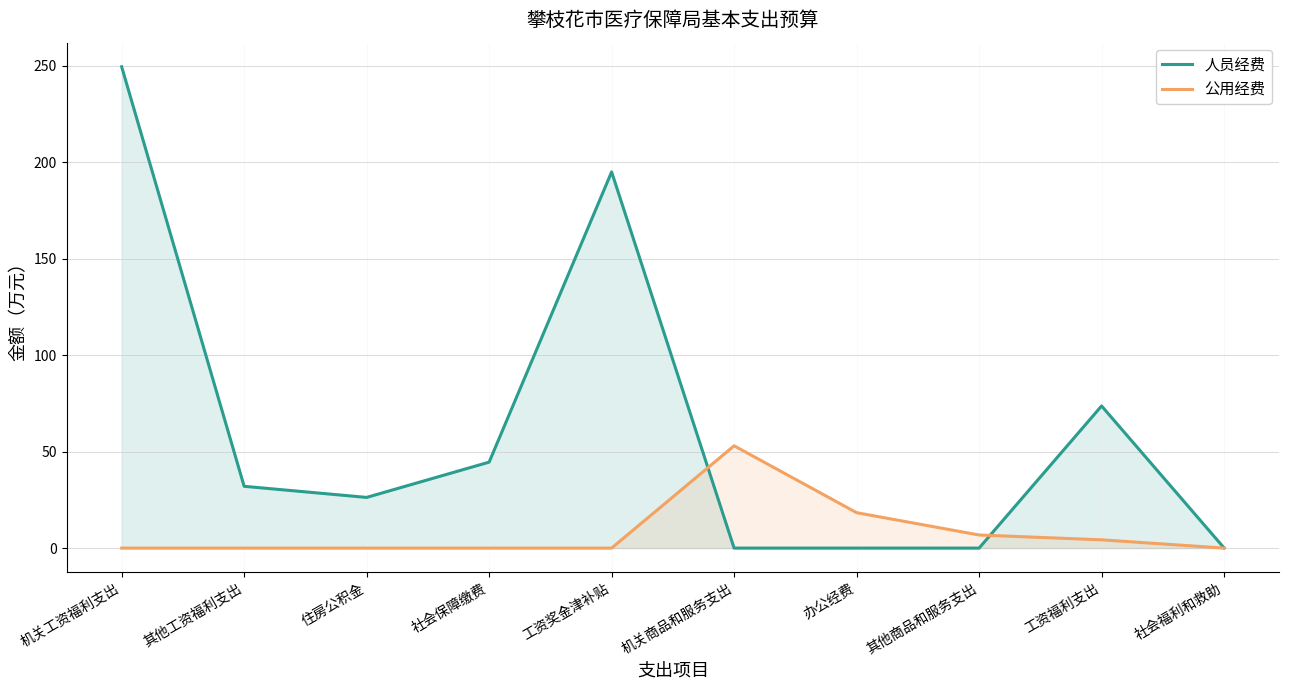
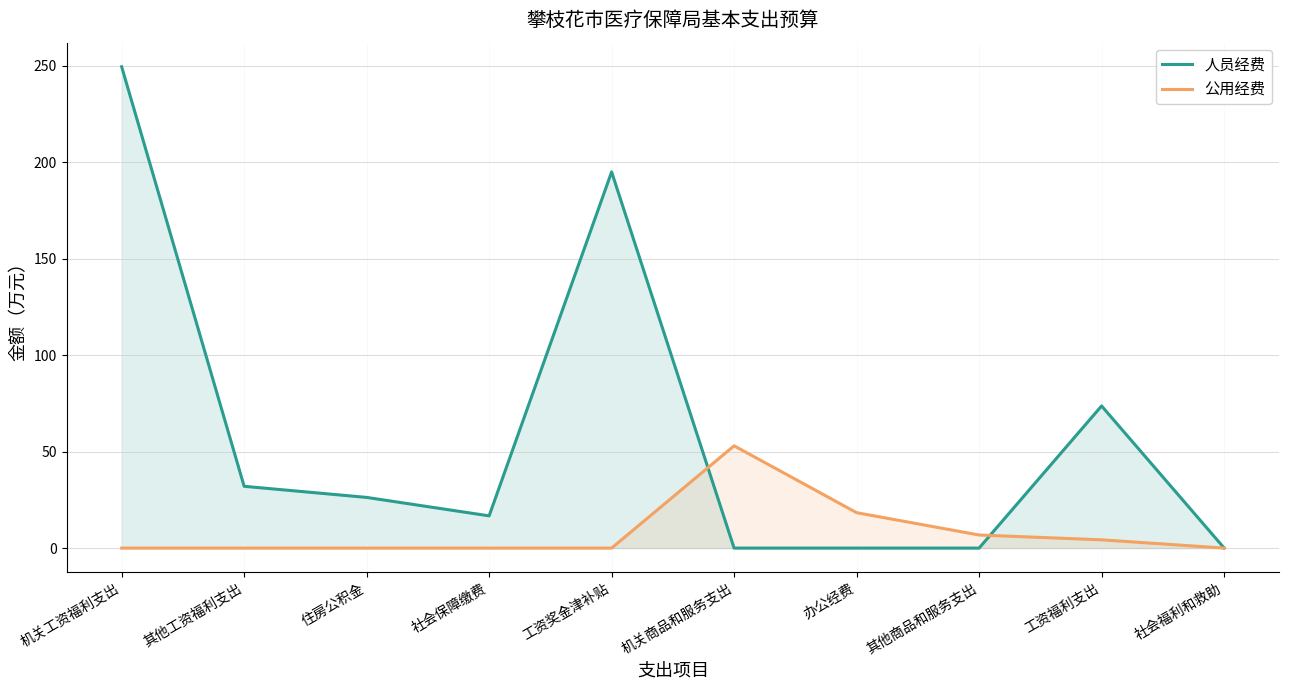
  {
    "人员经费": {
      "机关工资福利支出": 250,
      "其他工资福利支出": 32,
      "住房公积金": 26,
-     "社会保障缴费": 45,
+     "社会保障缴费": 17,
      "工资奖金津补贴": 195,
      "机关商品和服务支出": 0,
      "办公经费": 0,
      "其他商品和服务支出": 0,
      "工资福利支出": 74
    },
    "公用经费": {
      "机关工资福利支出": 0,
      "其他工资福利支出": 0,
      "住房公积金": 0,
      "社会保障缴费": 0,
      "工资奖金津补贴": 0,
      "机关商品和服务支出": 53,
      "办公经费": 18,
      "其他商品和服务支出": 7,
      "工资福利支出": 4
    }
  }
